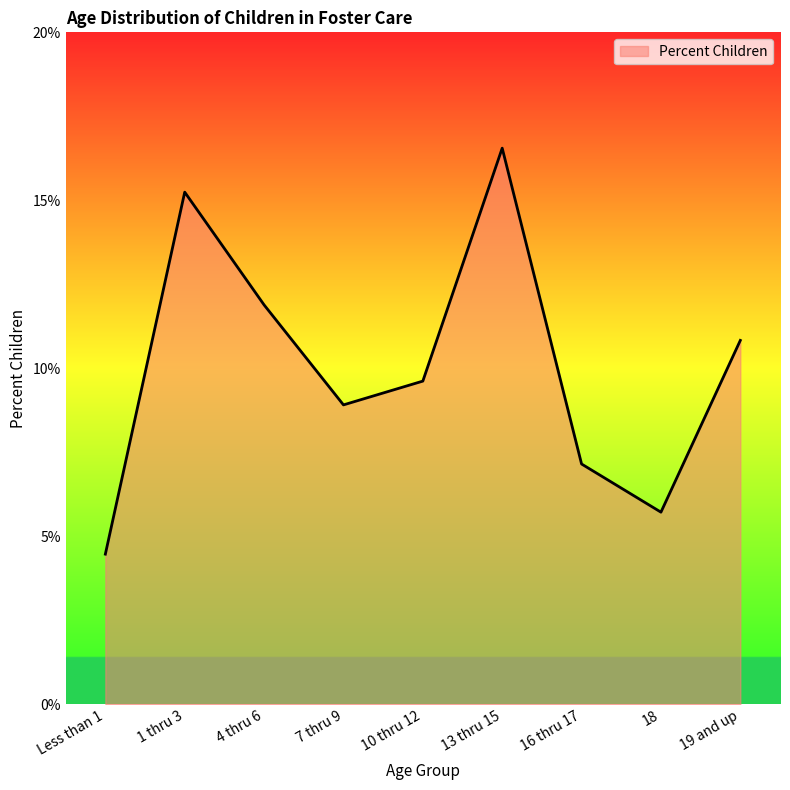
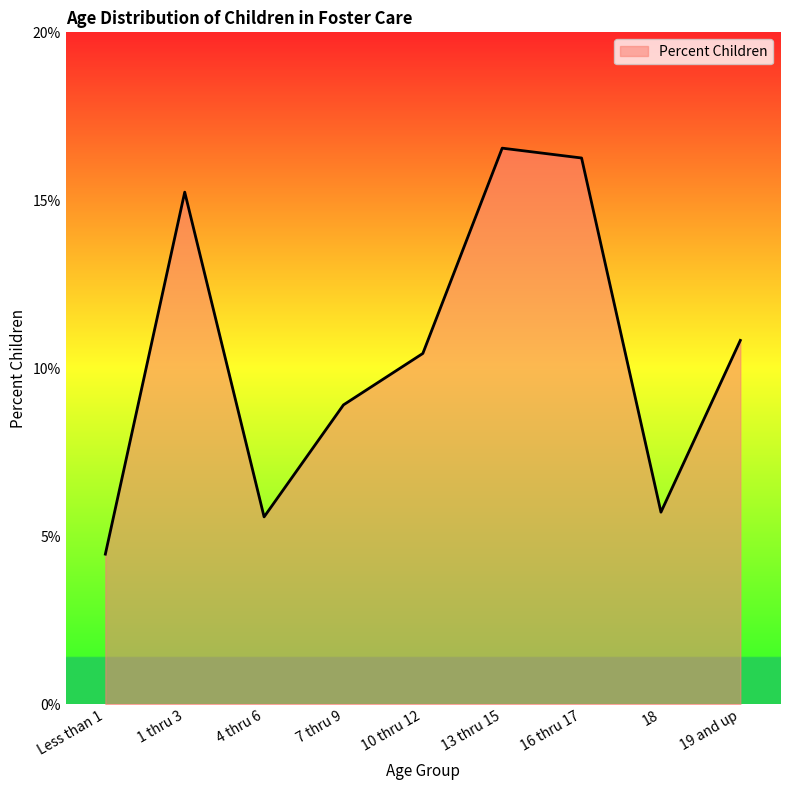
  {
    "Less than 1": "4.5%",
    "1 thru 3": "15.2%",
-   "4 thru 6": "11.9%",
+   "4 thru 6": "5.6%",
    "7 thru 9": "8.9%",
-   "10 thru 12": "9.6%",
+   "10 thru 12": "10.4%",
    "13 thru 15": "16.6%",
-   "16 thru 17": "7.2%",
+   "16 thru 17": "16.3%",
    "18": "5.7%",
    "19 and up": "10.8%"
  }
